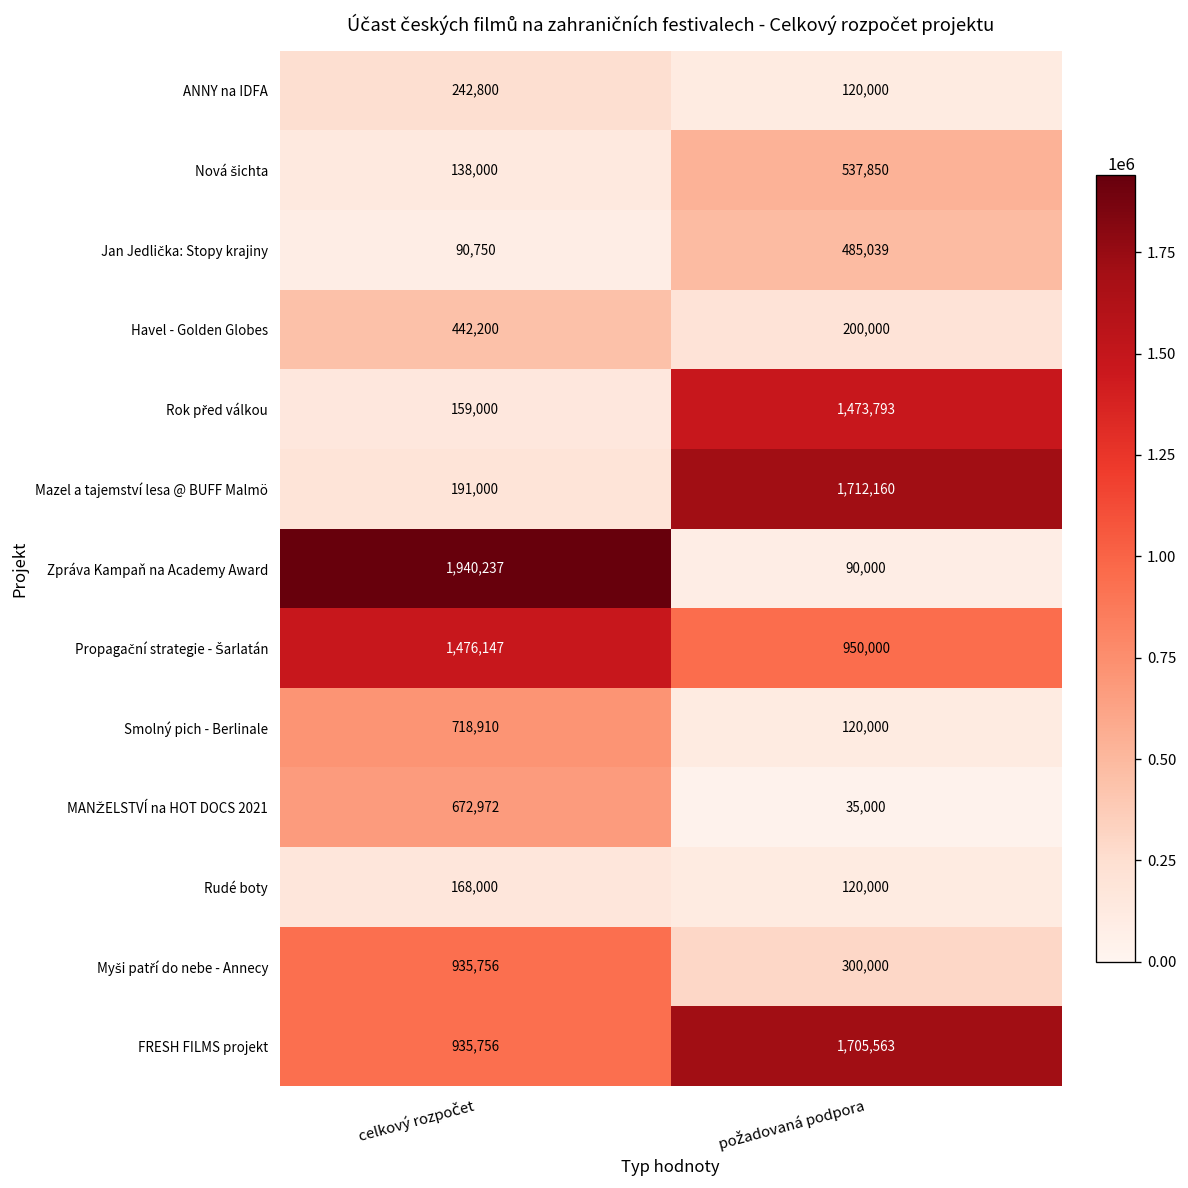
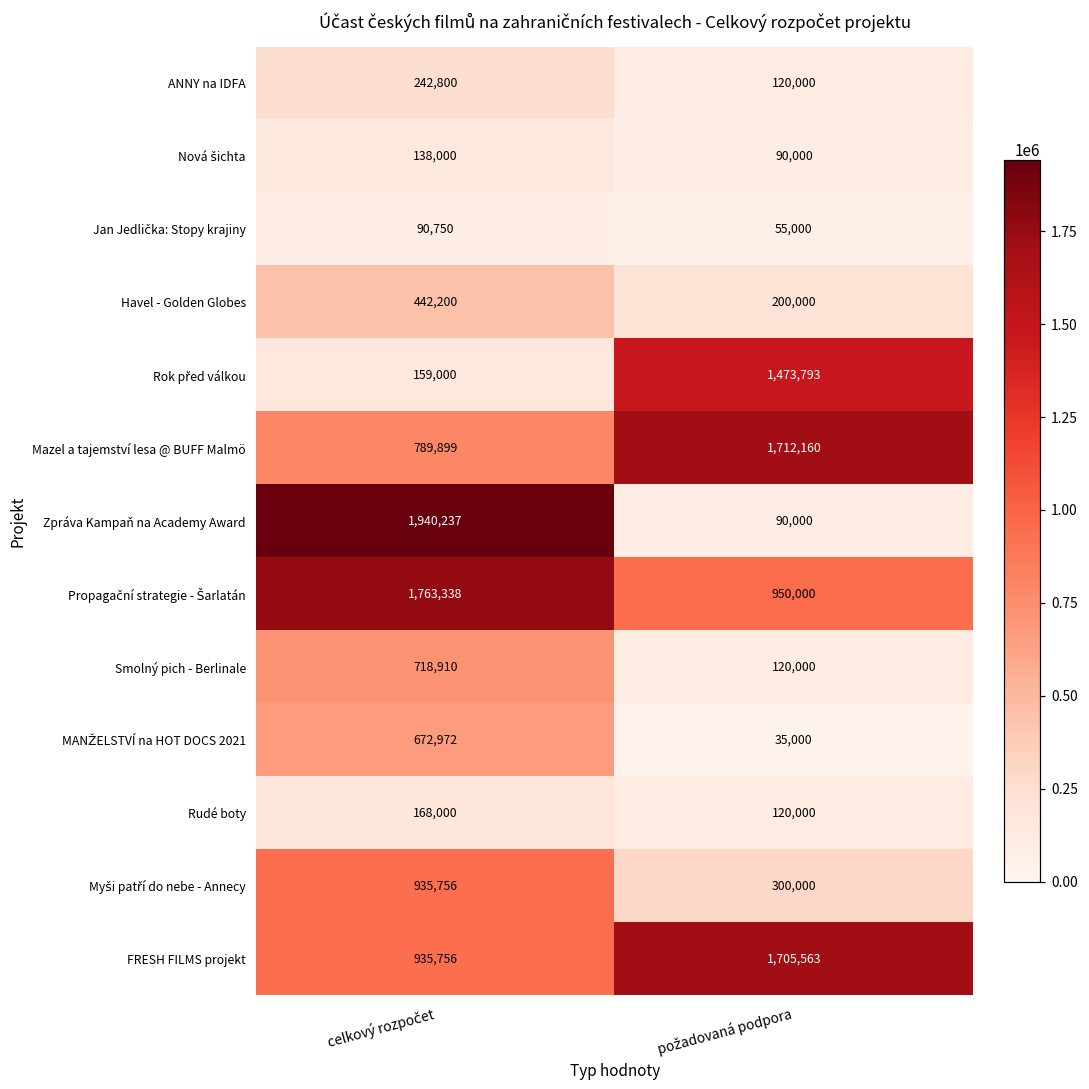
  {
    "ANNY na IDFA": {
      "celkový rozpočet": "242,800",
      "požadovaná podpora": "120,000"
    },
    "Nová šichta": {
      "celkový rozpočet": "138,000",
-     "požadovaná podpora": "537,850"
+     "požadovaná podpora": "90,000"
    },
    "Jan Jedlička: Stopy krajiny": {
      "celkový rozpočet": "90,750",
-     "požadovaná podpora": "485,039"
+     "požadovaná podpora": "55,000"
    },
    "Havel - Golden Globes": {
      "celkový rozpočet": "442,200",
      "požadovaná podpora": "200,000"
    },
    "Rok před válkou": {
      "celkový rozpočet": "159,000",
      "požadovaná podpora": "1,473,793"
    },
    "Mazel a tajemství lesa @ BUFF Malmö": {
-     "celkový rozpočet": "191,000",
+     "celkový rozpočet": "789,899",
      "požadovaná podpora": "1,712,160"
    },
    "Zpráva Kampaň na Academy Award": {
      "celkový rozpočet": "1,940,237",
      "požadovaná podpora": "90,000"
    },
    "Propagační strategie - Šarlatán": {
-     "celkový rozpočet": "1,476,147",
+     "celkový rozpočet": "1,763,338",
      "požadovaná podpora": "950,000"
    },
    "Smolný pich - Berlinale": {
      "celkový rozpočet": "718,910",
      "požadovaná podpora": "120,000"
    },
    "MANŽELSTVÍ na HOT DOCS 2021": {
      "celkový rozpočet": "672,972",
      "požadovaná podpora": "35,000"
    },
    "Rudé boty": {
      "celkový rozpočet": "168,000",
      "požadovaná podpora": "120,000"
    },
    "Myši patří do nebe - Annecy": {
      "celkový rozpočet": "935,756",
      "požadovaná podpora": "300,000"
    },
    "FRESH FILMS projekt": {
      "celkový rozpočet": "935,756",
      "požadovaná podpora": "1,705,563"
    }
  }
